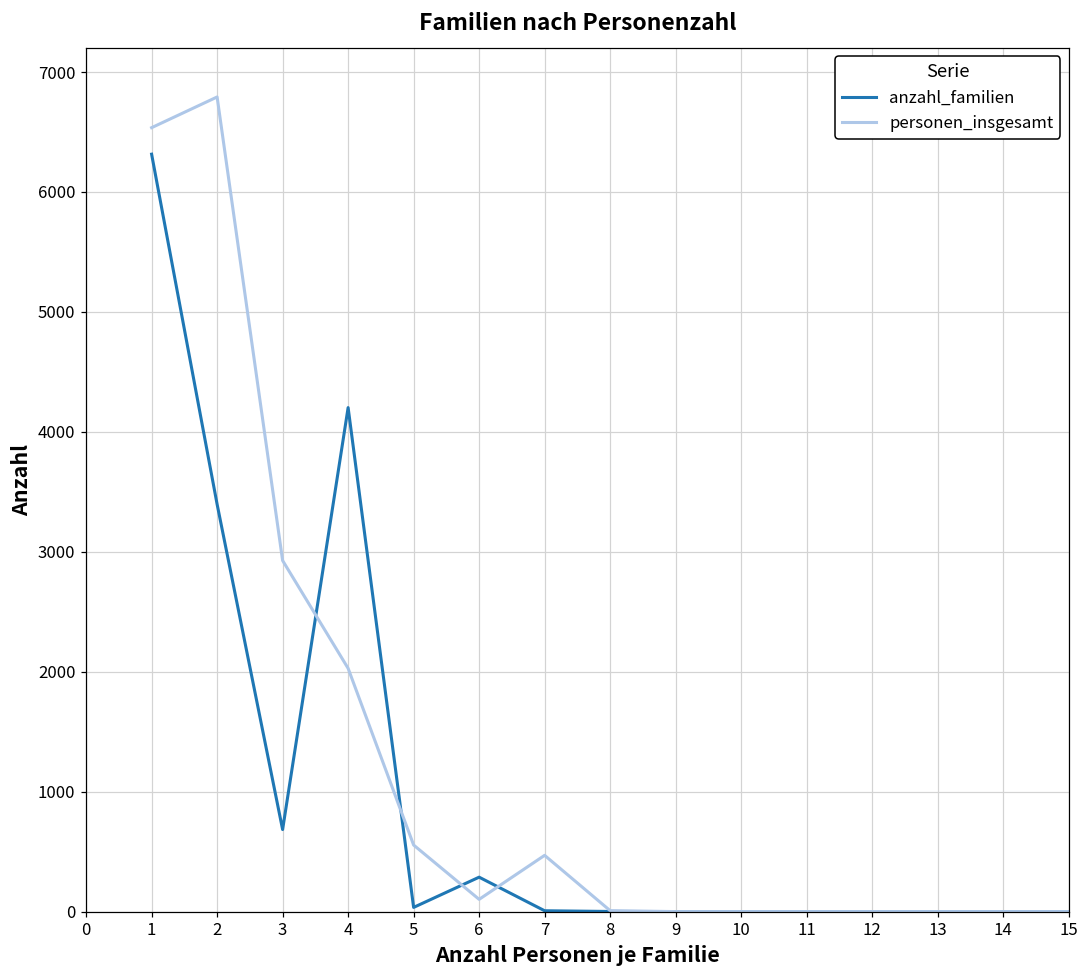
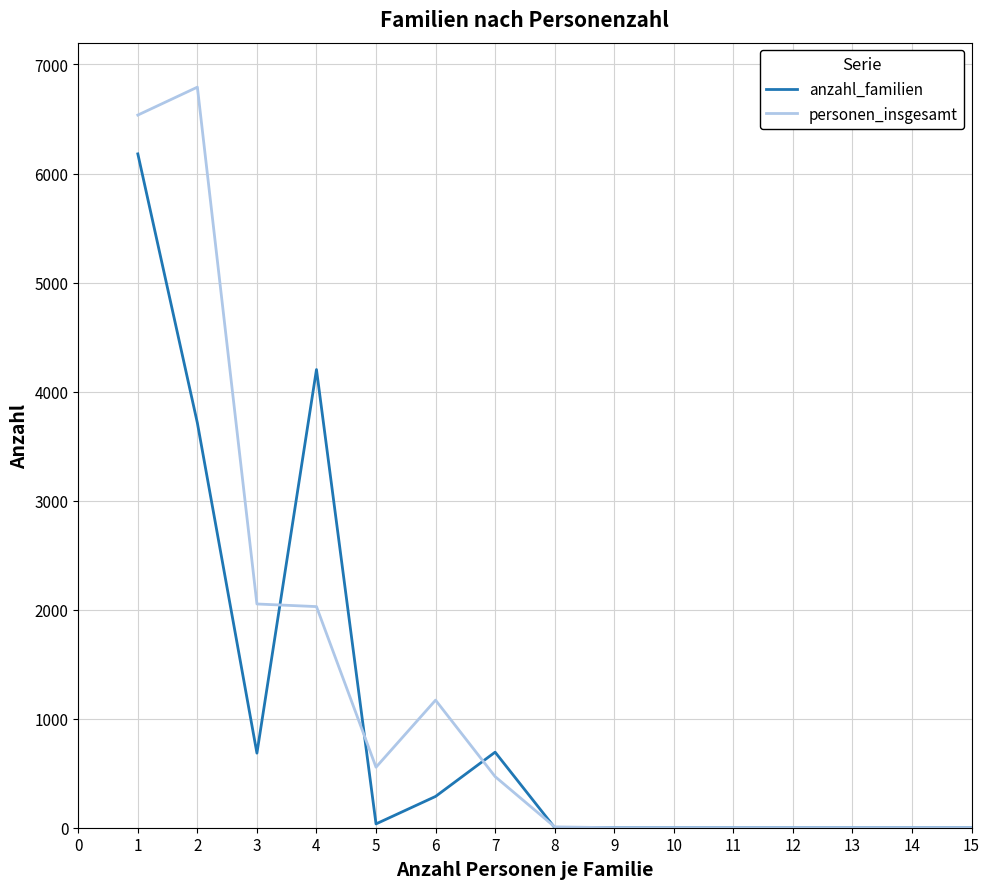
  {
    "anzahl_familien": {
-     "1": 6320,
-     "2": 3400,
+     "1": 6180,
+     "2": 3710,
      "3": 680,
      "4": 4200,
      "5": 40,
      "6": 290,
-     "7": 10
+     "7": 690
    },
    "personen_insgesamt": {
      "1": 6540,
      "2": 6790,
-     "3": 2930,
+     "3": 2050,
      "4": 2030,
      "5": 560,
-     "6": 100,
+     "6": 1170,
      "7": 470
    }
  }
